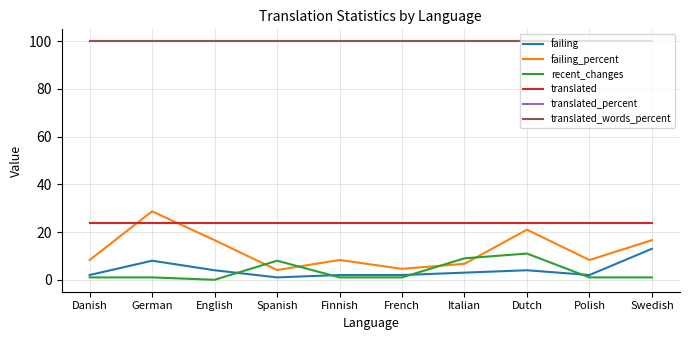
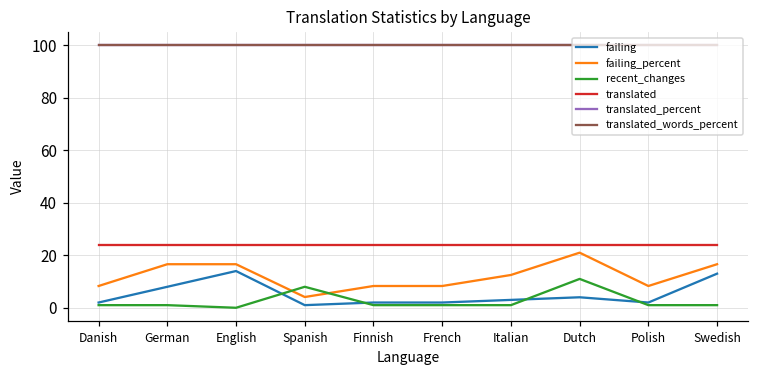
  {
    "failing": {
      "German": 8,
-     "English": 4,
+     "English": 14,
      "Spanish": 1,
      "Italian": 3,
      "Dutch": 4,
      "Swedish": 13
    },
    "failing_percent": {
      "Danish": 8,
-     "German": 29,
+     "German": 17,
      "English": 17,
      "Spanish": 4,
      "Finnish": 8,
-     "French": 5,
-     "Italian": 7,
+     "French": 8,
+     "Italian": 13,
      "Dutch": 21,
      "Polish": 8,
      "Swedish": 17
    },
    "recent_changes": {
      "German": 1,
      "English": 0,
      "Spanish": 8,
-     "Italian": 9,
+     "Italian": 1,
      "Dutch": 11,
      "Swedish": 1
    },
    "translated": {
      "Danish": 24,
      "German": 24,
      "English": 24,
      "Spanish": 24,
      "Finnish": 24,
      "French": 24,
      "Italian": 24,
      "Dutch": 24,
      "Polish": 24,
      "Swedish": 24
    },
    "translated_words_percent": {
      "Danish": 100,
      "German": 100,
      "English": 100,
      "Spanish": 100,
      "Finnish": 100,
      "French": 100,
      "Italian": 100
    }
  }
